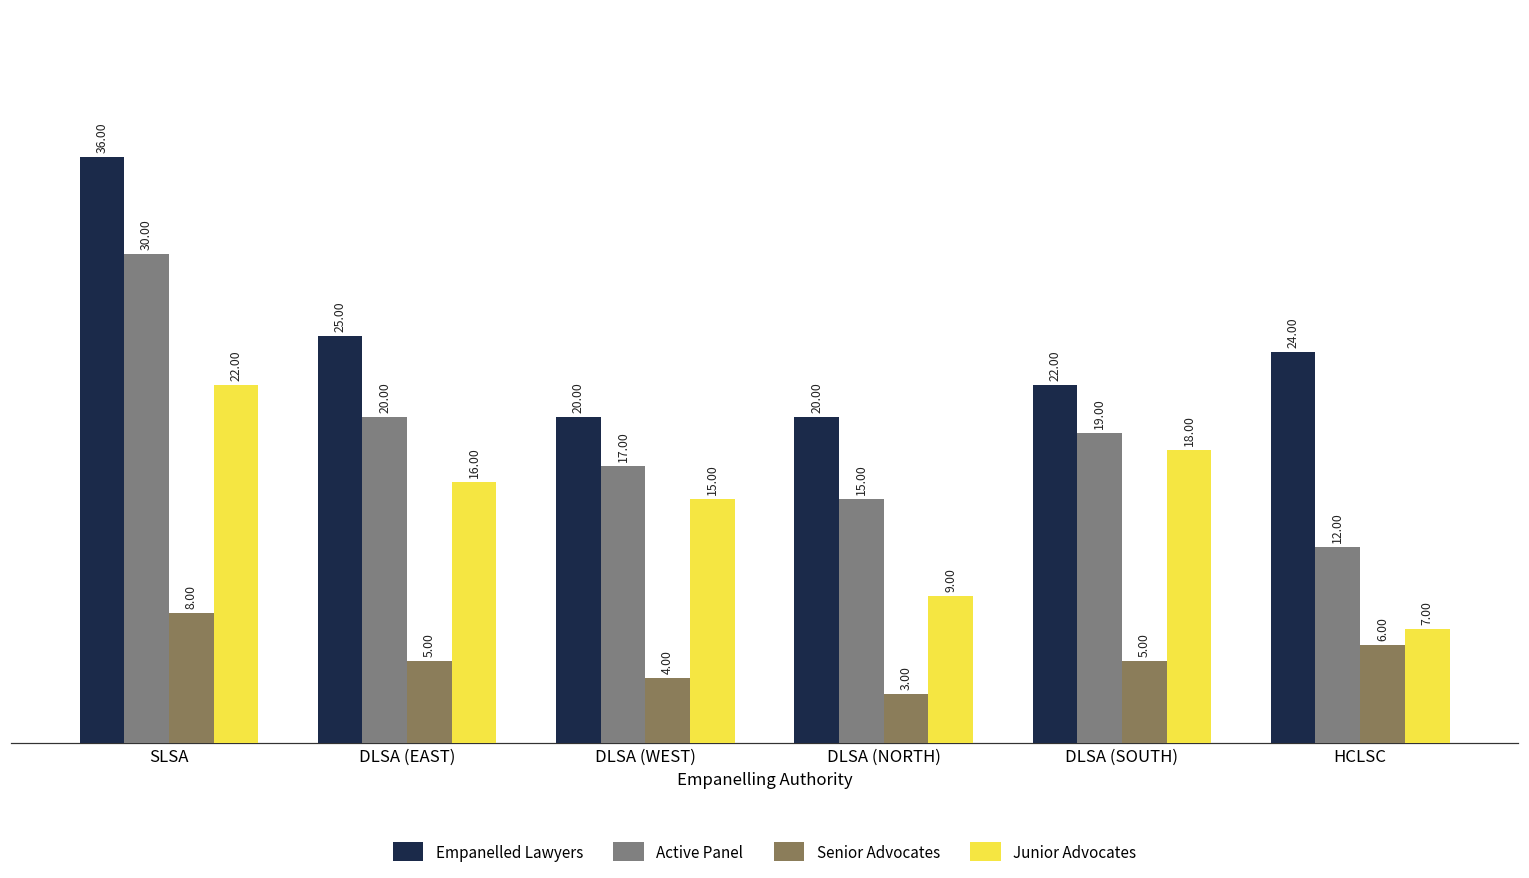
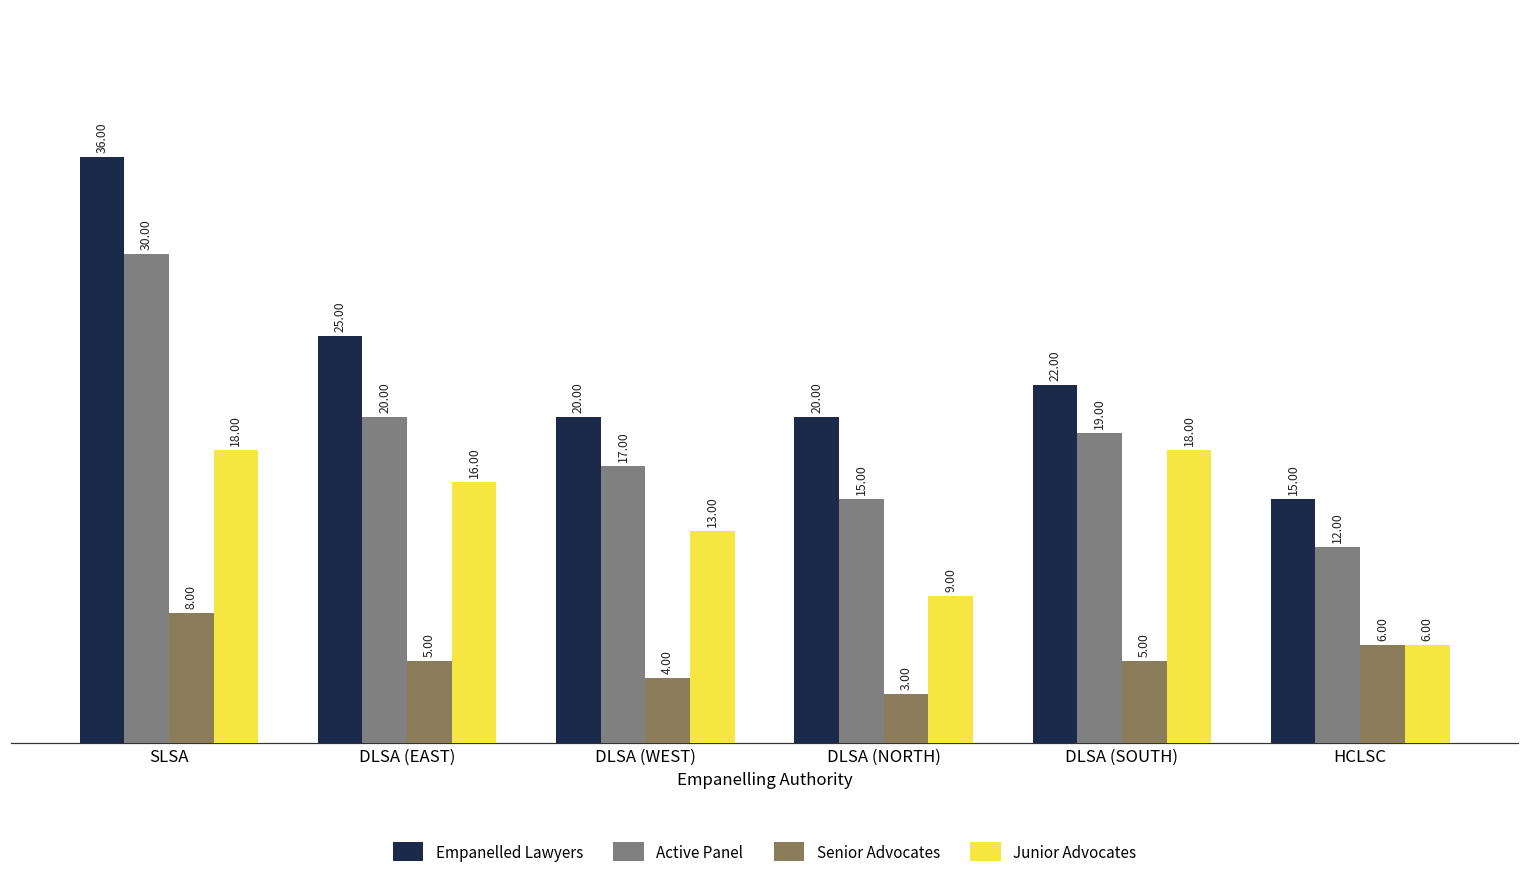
  {
    "Empanelled Lawyers": {
      "SLSA": 36.00,
      "DLSA (EAST)": 25.00,
      "DLSA (WEST)": 20.00,
      "DLSA (NORTH)": 20.00,
      "DLSA (SOUTH)": 22.00,
-     "HCLSC": 24.00
+     "HCLSC": 15.00
    },
    "Junior Advocates": {
-     "SLSA": 22.00,
+     "SLSA": 18.00,
      "DLSA (EAST)": 16.00,
-     "DLSA (WEST)": 15.00,
+     "DLSA (WEST)": 13.00,
      "DLSA (NORTH)": 9.00,
      "DLSA (SOUTH)": 18.00,
-     "HCLSC": 7.00
+     "HCLSC": 6.00
    }
  }
